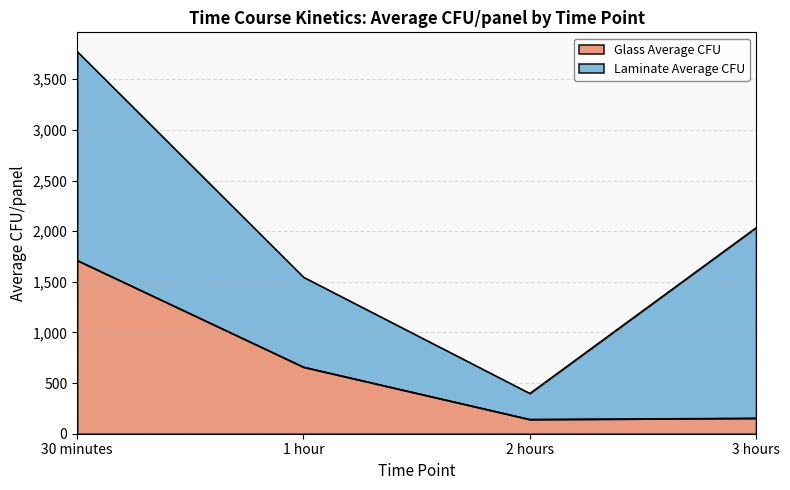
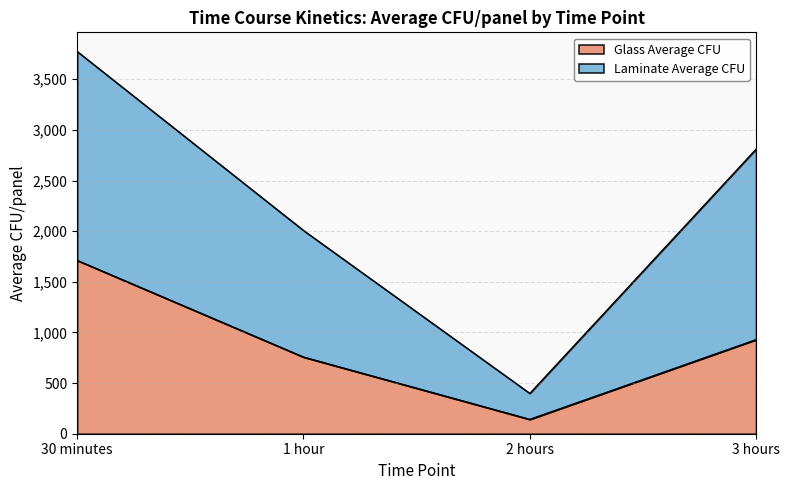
  {
    "Glass Average CFU": {
      "30 minutes": "1,710",
-     "1 hour": "660",
+     "1 hour": "760",
      "2 hours": "140",
-     "3 hours": "150"
+     "3 hours": "930"
    },
    "Laminate Average CFU": {
      "30 minutes": "2,060",
-     "1 hour": "890",
+     "1 hour": "1,250",
      "2 hours": "260",
      "3 hours": "1,880"
    }
  }
